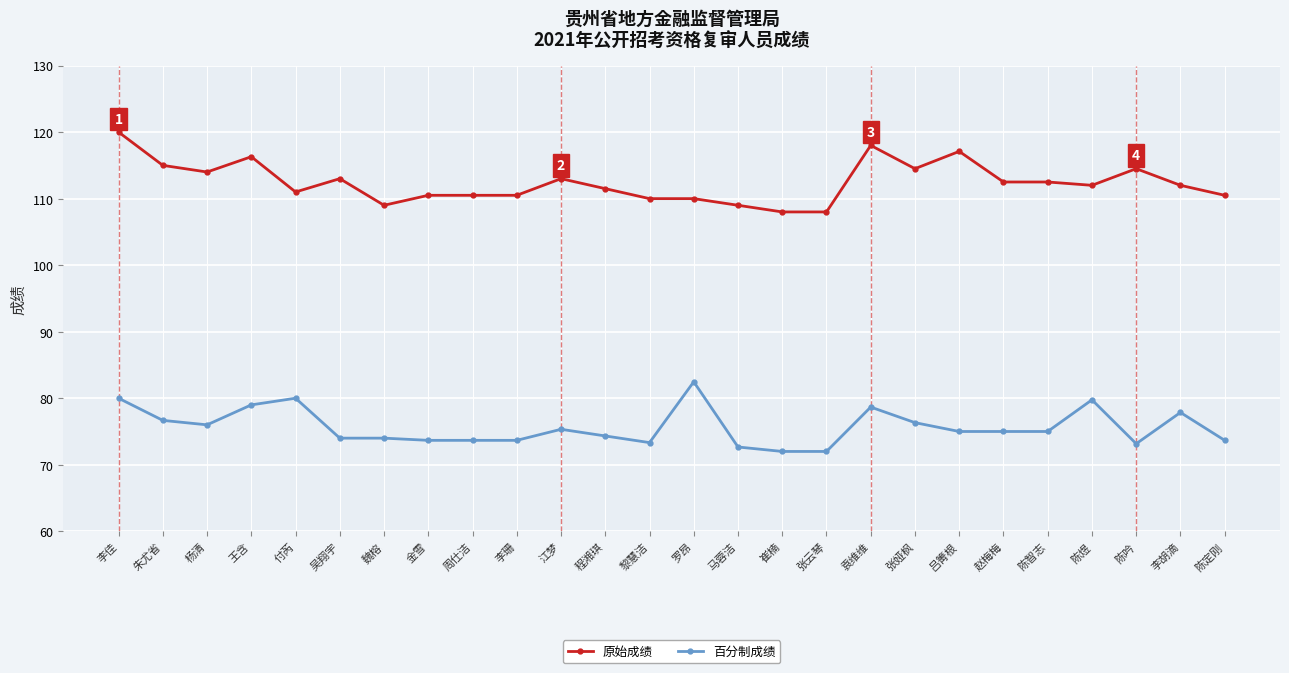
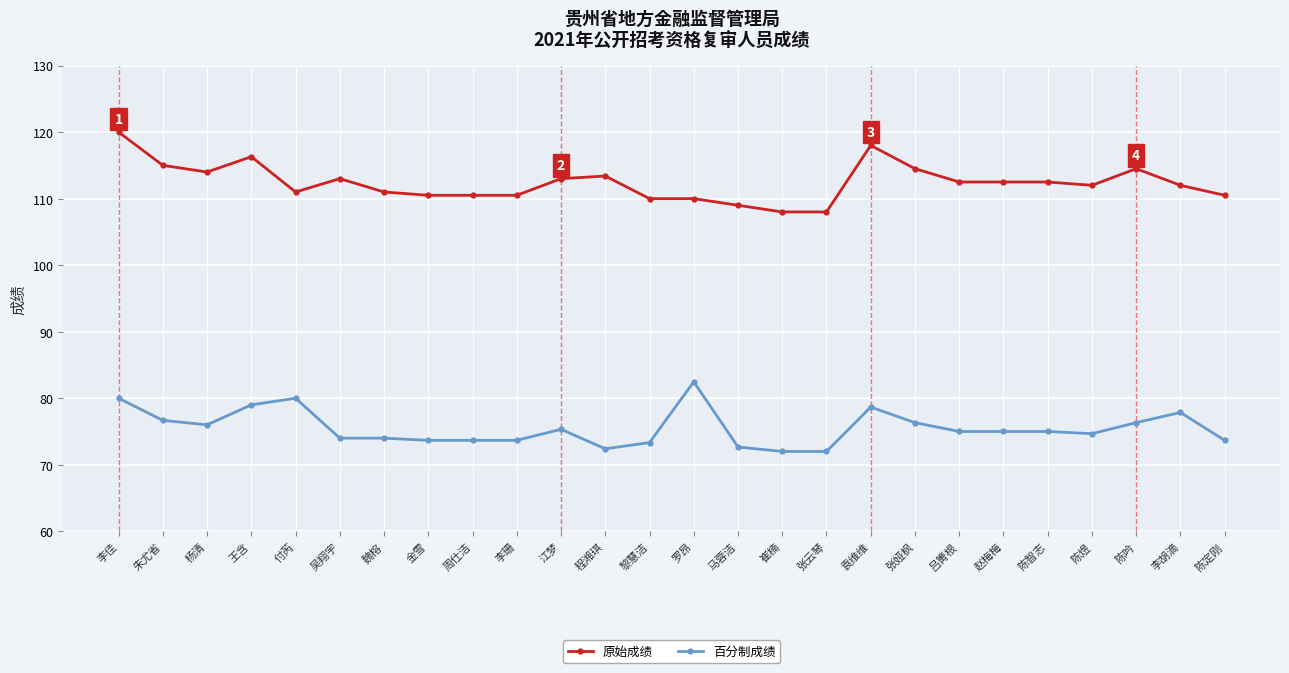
  {
    "原始成绩": {
      "朱尤省": 115,
      "杨清": 114,
      "王含": 116,
      "付芮": 111,
      "吴翔宇": 113,
-     "魏榕": 109,
+     "魏榕": 111,
      "金雪": 111,
      "周仕洁": 111,
      "李珊": 111,
-     "程湘琪": 112,
+     "程湘琪": 113,
      "黎慧洁": 110,
      "罗昂": 110,
      "马蓉洁": 109,
      "崔楠": 108,
      "张云琴": 108,
      "张娅枫": 115,
-     "吕箐根": 117,
+     "吕箐根": 113,
      "赵梅梅": 113,
      "陈智志": 113,
      "陈煜": 112,
      "李胡滴": 112,
      "陈定刚": 111
    },
    "百分制成绩": {
      "李佳": 80,
      "朱尤省": 77,
      "杨清": 76,
      "王含": 79,
      "付芮": 80,
      "吴翔宇": 74,
      "魏榕": 74,
      "金雪": 74,
      "周仕洁": 74,
      "李珊": 74,
      "江梦": 75,
-     "程湘琪": 74,
+     "程湘琪": 72,
      "黎慧洁": 73,
      "罗昂": 82,
      "马蓉洁": 73,
      "崔楠": 72,
      "张云琴": 72,
      "袁维维": 79,
      "张娅枫": 76,
      "吕箐根": 75,
      "赵梅梅": 75,
      "陈智志": 75,
-     "陈煜": 80,
-     "陈吟": 73,
+     "陈煜": 75,
+     "陈吟": 76,
      "李胡滴": 78,
      "陈定刚": 74
    }
  }
